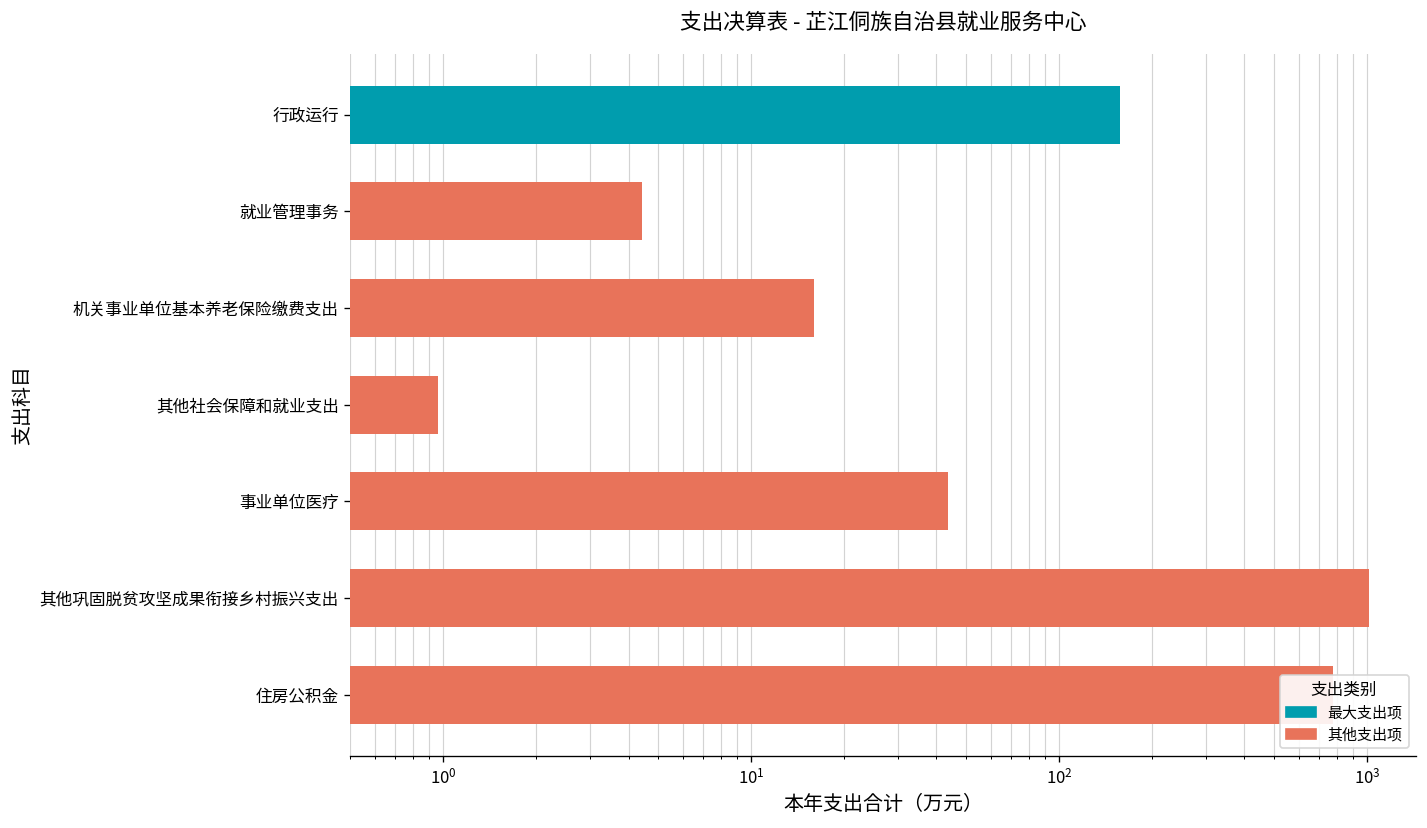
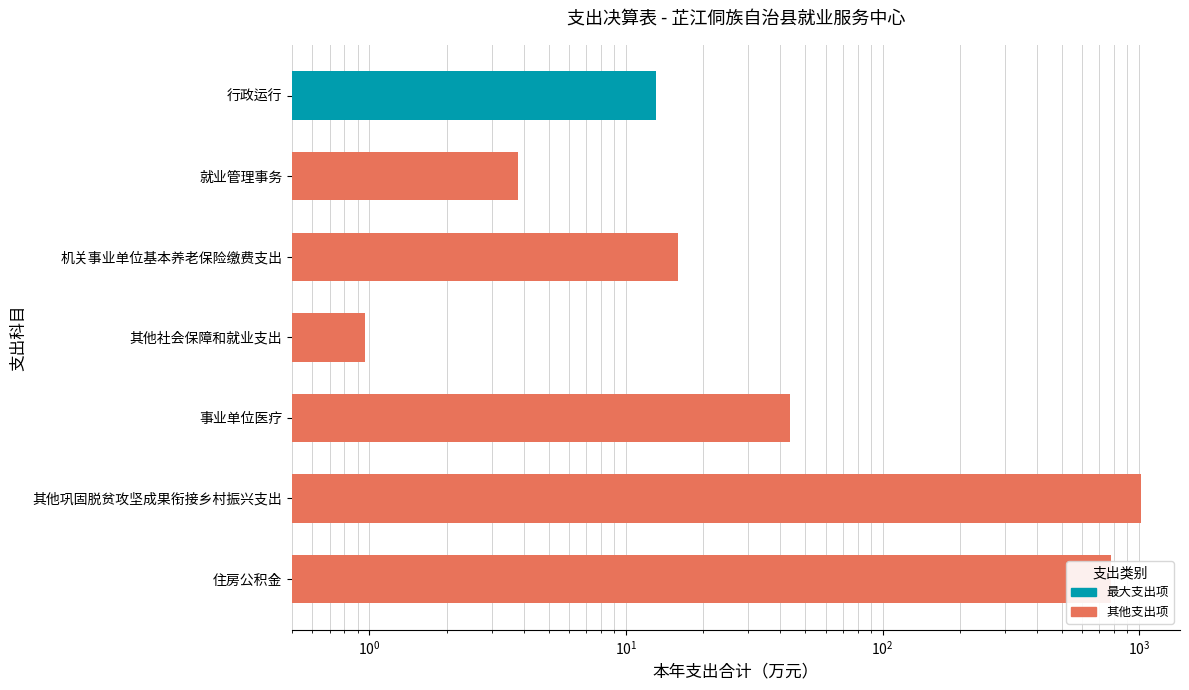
  {
-   "行政运行": 160,
-   "就业管理事务": 4.4,
+   "行政运行": 13,
+   "就业管理事务": 3.8,
    "机关事业单位基本养老保险缴费支出": 16,
    "其他社会保障和就业支出": 0.96,
    "事业单位医疗": 44,
    "其他巩固脱贫攻坚成果衔接乡村振兴支出": 1020
  }
